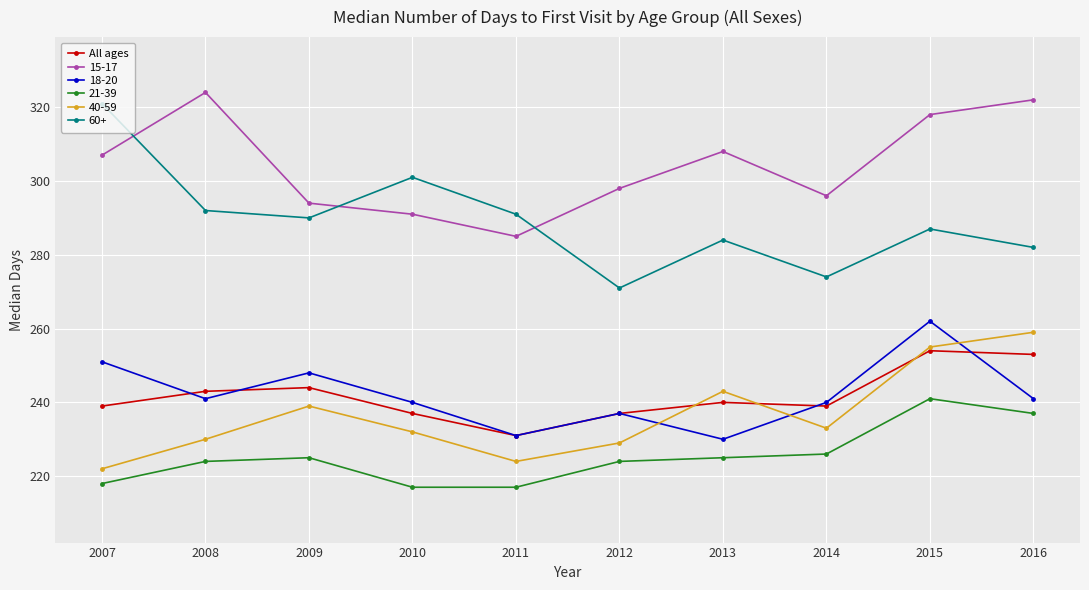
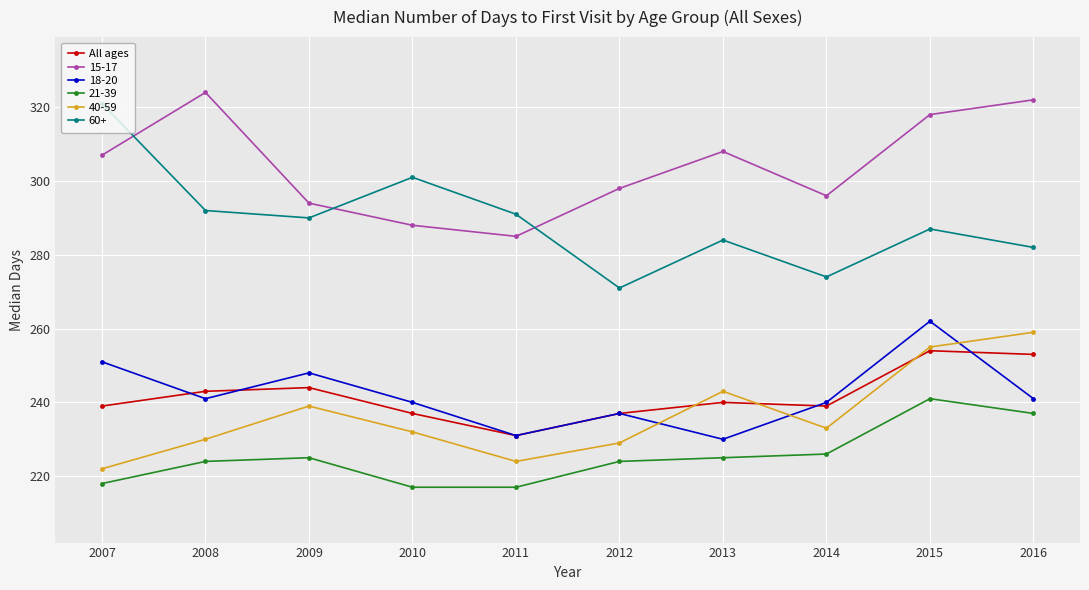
  {
    "All ages": {
      "2007": 239,
      "2008": 243,
      "2009": 244,
      "2010": 237,
      "2013": 240,
      "2014": 239,
      "2015": 254,
      "2016": 253
    },
    "15-17": {
      "2007": 307,
      "2008": 324,
      "2009": 294,
-     "2010": 291,
+     "2010": 288,
      "2011": 285,
      "2012": 298,
      "2013": 308,
      "2014": 296,
      "2015": 318,
      "2016": 322
    },
    "18-20": {
      "2007": 251,
      "2008": 241,
      "2009": 248,
      "2010": 240,
      "2013": 230,
      "2014": 240,
      "2015": 262,
      "2016": 241
    },
    "21-39": {
      "2007": 218,
      "2008": 224,
      "2009": 225,
      "2010": 217,
      "2011": 217,
      "2012": 224,
      "2013": 225,
      "2014": 226,
      "2015": 241,
      "2016": 237
    },
    "40-59": {
      "2007": 222,
      "2008": 230,
      "2009": 239,
      "2010": 232,
      "2011": 224,
      "2012": 229,
      "2013": 243,
      "2014": 233,
      "2015": 255,
      "2016": 259
    },
    "60+": {
      "2008": 292,
      "2009": 290,
      "2010": 301,
      "2011": 291,
      "2012": 271,
      "2013": 284,
      "2014": 274,
      "2015": 287,
      "2016": 282
    }
  }
